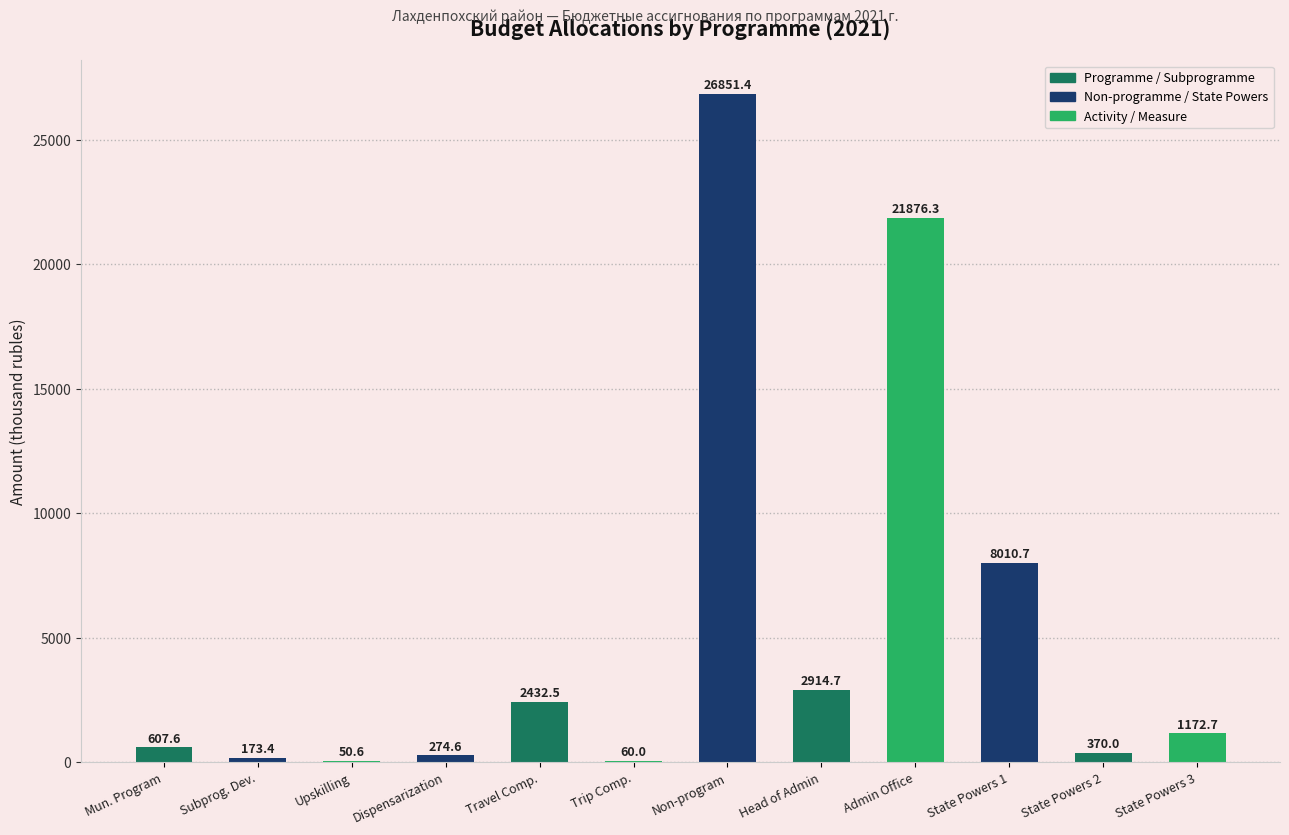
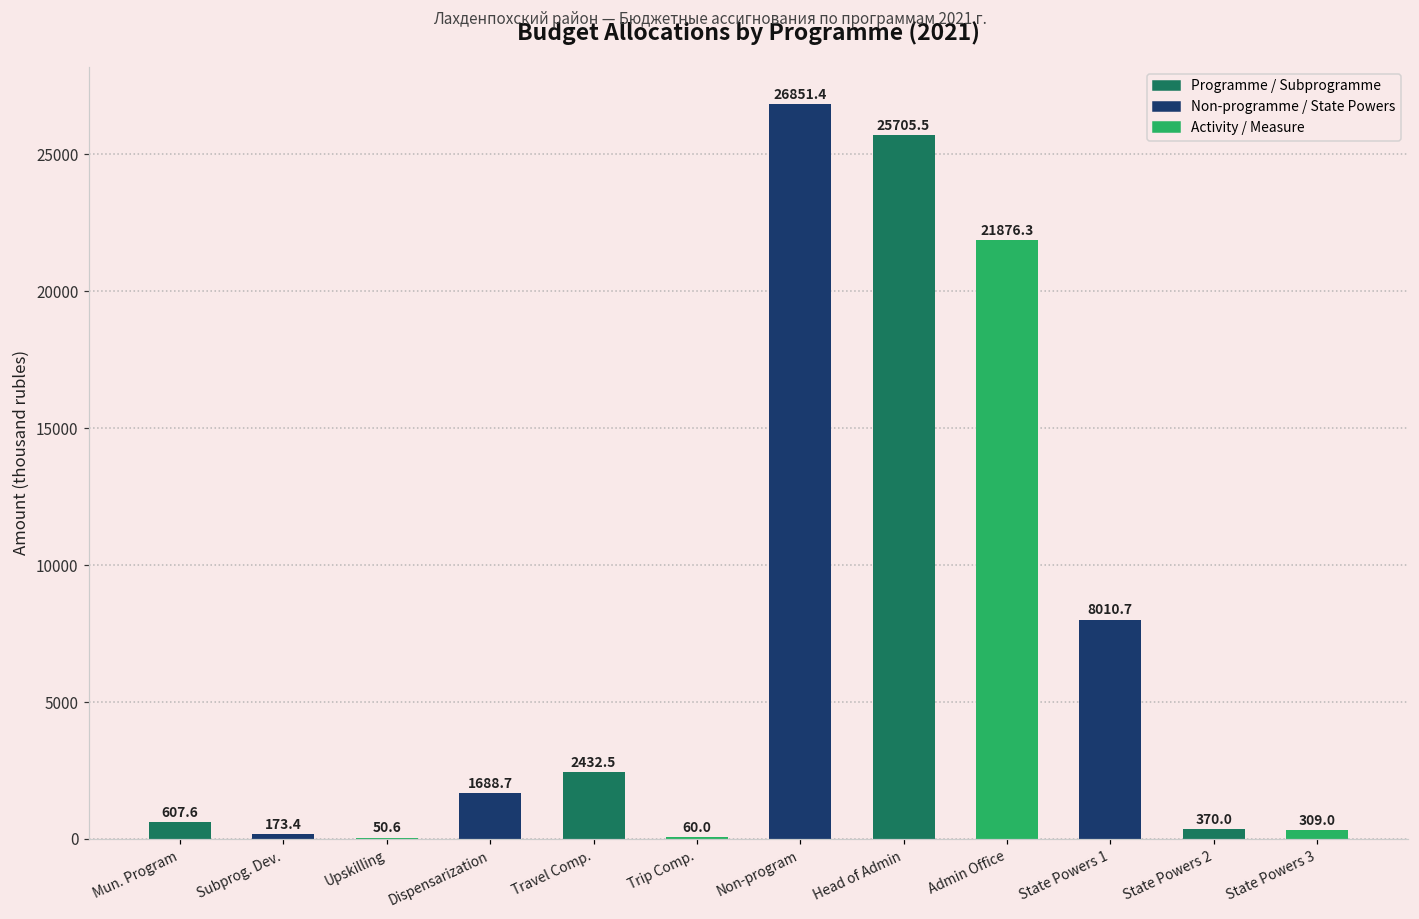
  {
    "Mun. Program": 607.6,
    "Subprog. Dev.": 173.4,
    "Upskilling": 50.6,
-   "Dispensarization": 274.6,
+   "Dispensarization": 1688.7,
    "Travel Comp.": 2432.5,
    "Trip Comp.": 60.0,
    "Non-program": 26851.4,
-   "Head of Admin": 2914.7,
+   "Head of Admin": 25705.5,
    "Admin Office": 21876.3,
    "State Powers 1": 8010.7,
    "State Powers 2": 370.0,
-   "State Powers 3": 1172.7
+   "State Powers 3": 309.0
  }
